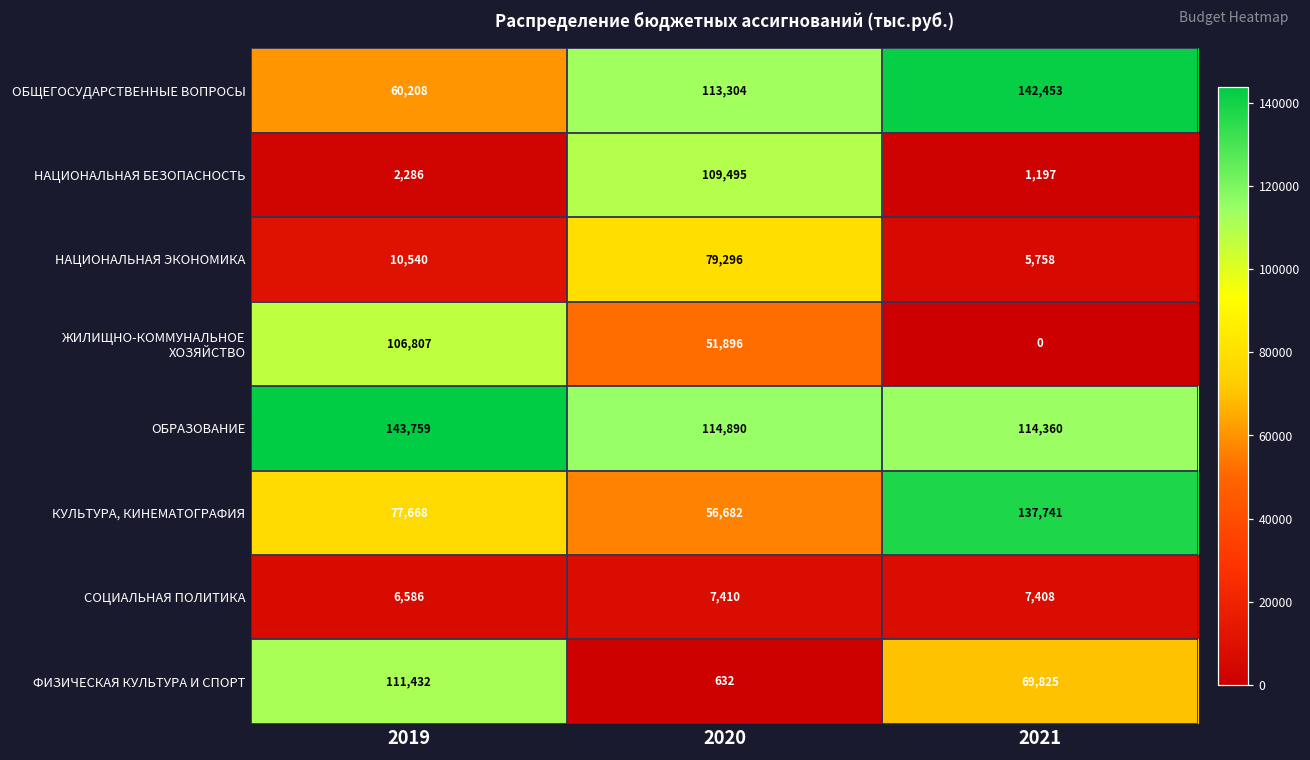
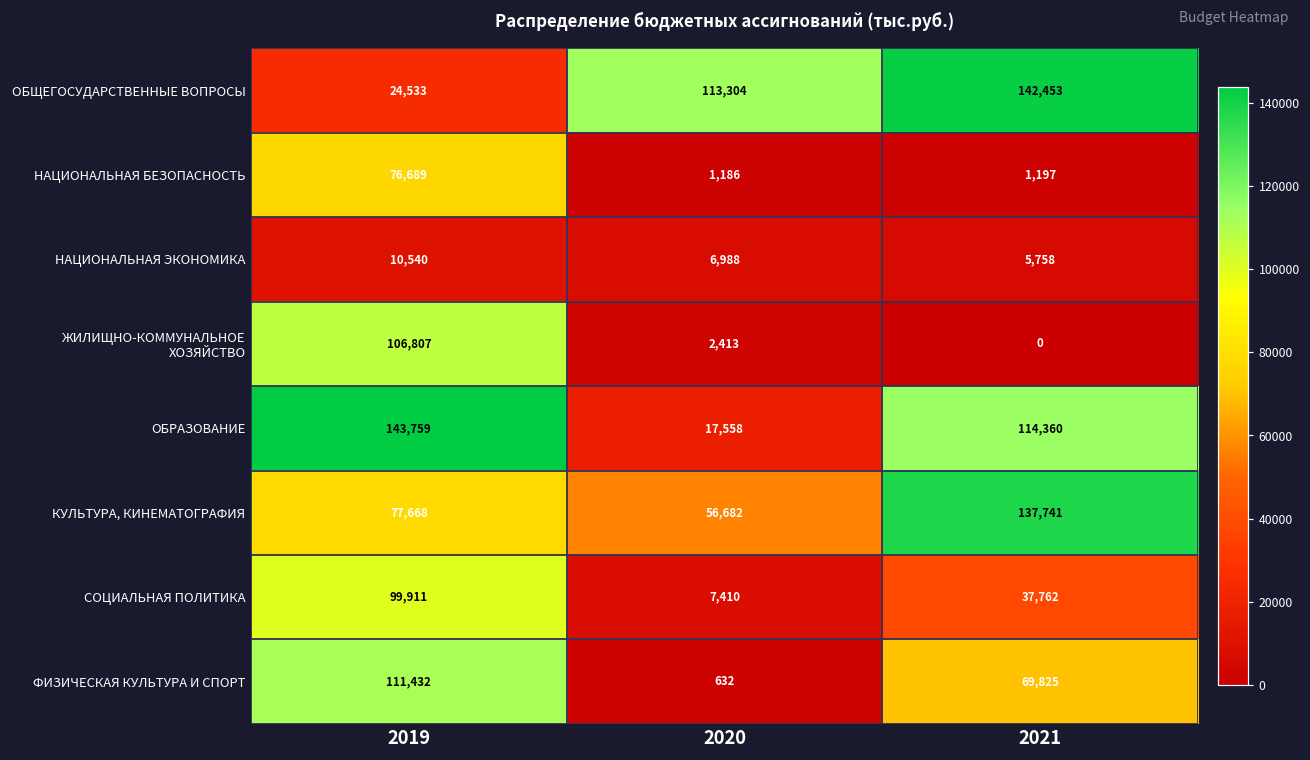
  {
    "ОБЩЕГОСУДАРСТВЕННЫЕ ВОПРОСЫ": {
-     "2019": "60,208",
+     "2019": "24,533",
      "2020": "113,304",
      "2021": "142,453"
    },
    "НАЦИОНАЛЬНАЯ БЕЗОПАСНОСТЬ": {
-     "2019": "2,286",
-     "2020": "109,495",
+     "2019": "76,689",
+     "2020": "1,186",
      "2021": "1,197"
    },
    "НАЦИОНАЛЬНАЯ ЭКОНОМИКА": {
      "2019": "10,540",
-     "2020": "79,296",
+     "2020": "6,988",
      "2021": "5,758"
    },
    "ЖИЛИЩНО-КОММУНАЛЬНОЕ ХОЗЯЙСТВО": {
      "2019": "106,807",
-     "2020": "51,896",
+     "2020": "2,413",
      "2021": "0"
    },
    "ОБРАЗОВАНИЕ": {
      "2019": "143,759",
-     "2020": "114,890",
+     "2020": "17,558",
      "2021": "114,360"
    },
    "КУЛЬТУРА, КИНЕМАТОГРАФИЯ": {
      "2019": "77,668",
      "2020": "56,682",
      "2021": "137,741"
    },
    "СОЦИАЛЬНАЯ ПОЛИТИКА": {
-     "2019": "6,586",
+     "2019": "99,911",
      "2020": "7,410",
-     "2021": "7,408"
+     "2021": "37,762"
    },
    "ФИЗИЧЕСКАЯ КУЛЬТУРА И СПОРТ": {
      "2019": "111,432",
      "2020": "632",
      "2021": "69,825"
    }
  }
